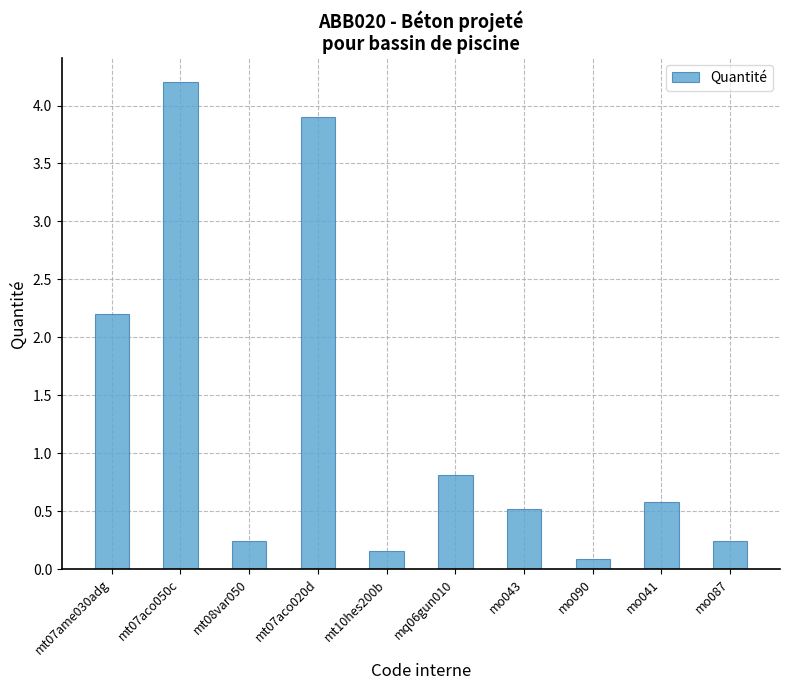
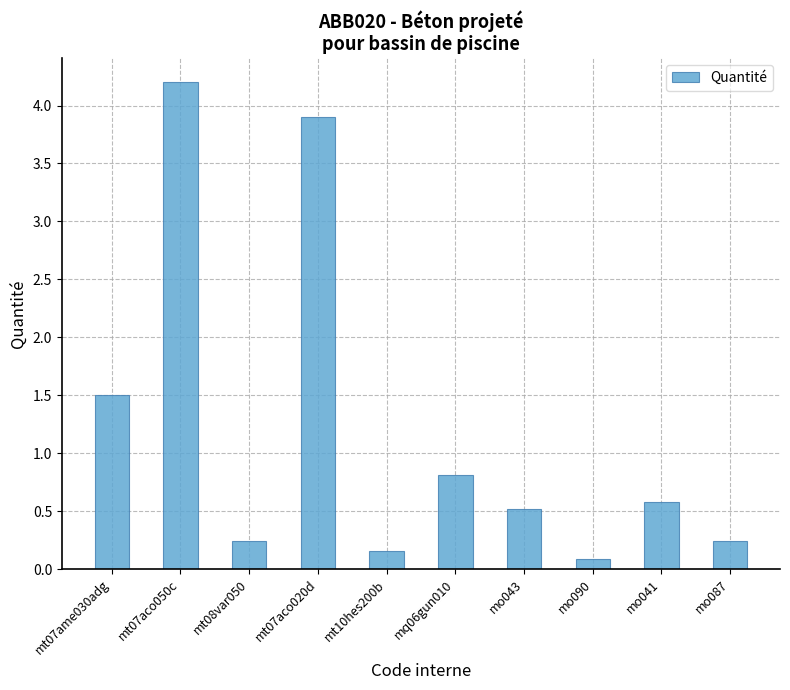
  {
-   "mt07ame030adg": 2.2,
+   "mt07ame030adg": 1.5,
    "mt07aco050c": 4.2,
    "mt08var050": 0.24,
    "mt07aco020d": 3.9,
    "mt10hes200b": 0.16,
    "mq06gun010": 0.8,
    "mo043": 0.5,
    "mo090": 0.1,
    "mo041": 0.6,
    "mo087": 0.25
  }
